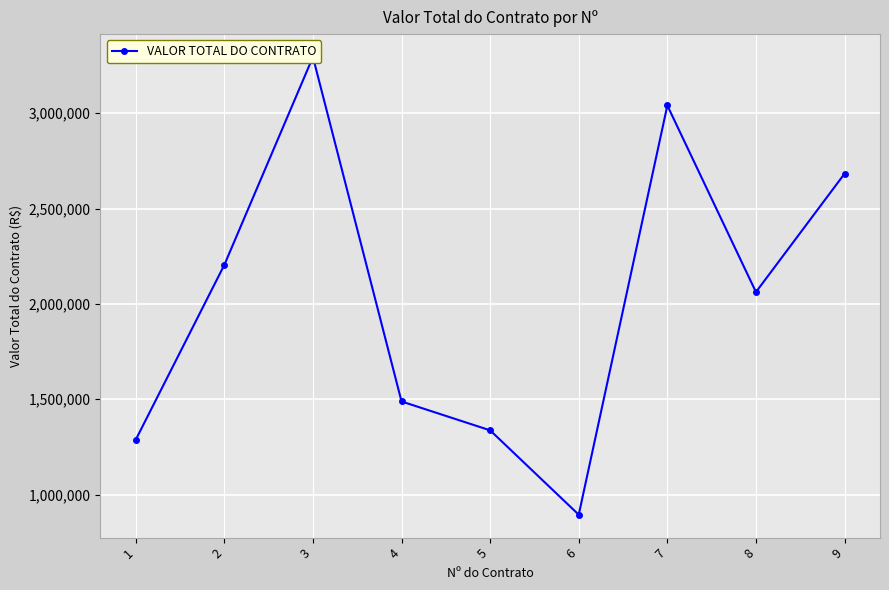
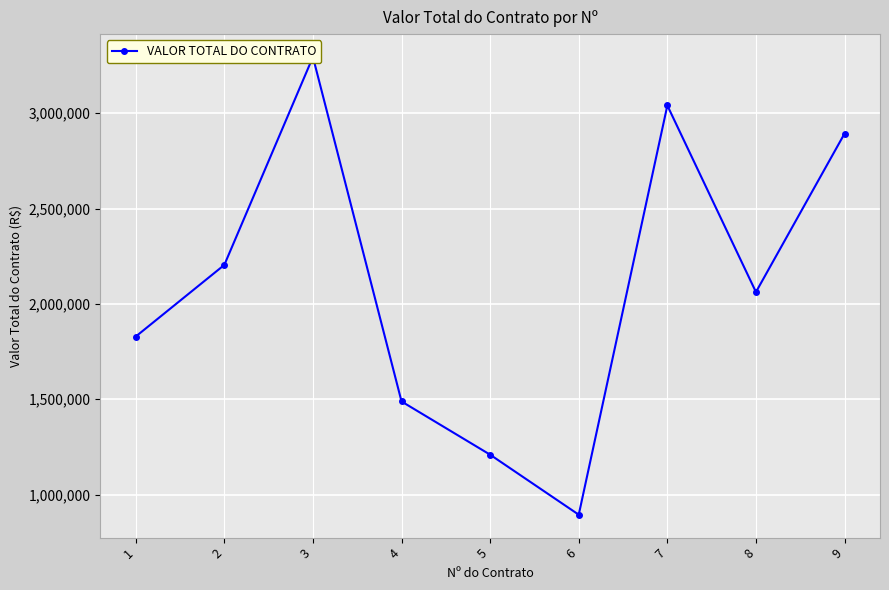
  {
-   "1": "1,290,000",
+   "1": "1,830,000",
    "2": "2,200,000",
    "4": "1,490,000",
-   "5": "1,340,000",
+   "5": "1,210,000",
    "6": "890,000",
    "7": "3,040,000",
    "8": "2,060,000",
-   "9": "2,680,000"
+   "9": "2,890,000"
  }
